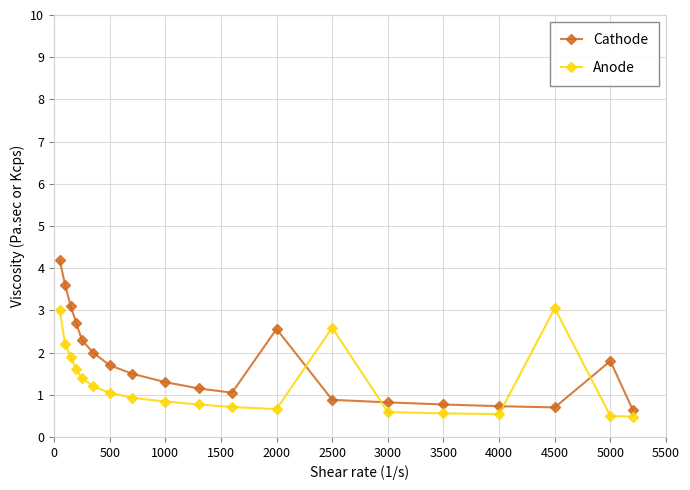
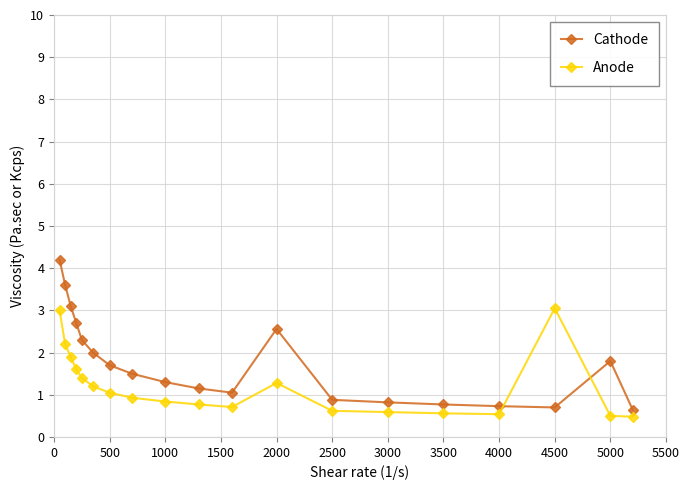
  {
    "Cathode": {
      "500": 1.7,
      "1000": 1.3,
      "2000": 2.6,
      "2500": 0.9,
      "3000": 0.8,
      "3500": 0.8,
      "4000": 0.7,
      "4500": 0.7,
      "5000": 1.8
    },
    "Anode": {
      "500": 1.1,
      "1000": 0.8,
-     "2000": 0.7,
-     "2500": 2.6,
+     "2000": 1.3,
+     "2500": 0.6,
      "3000": 0.6,
      "3500": 0.6,
      "4000": 0.5,
      "4500": 3.1,
      "5000": 0.5
    }
  }
